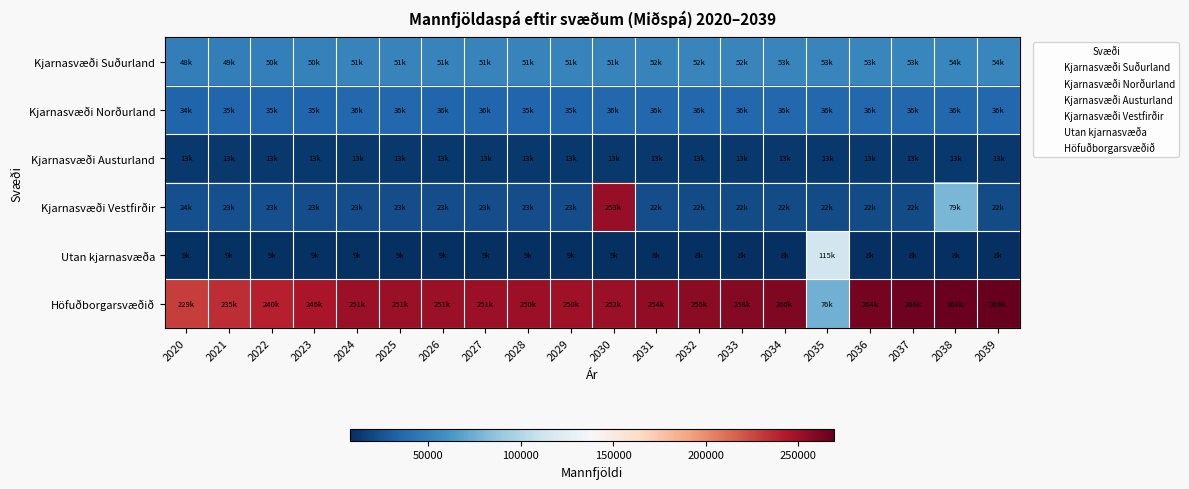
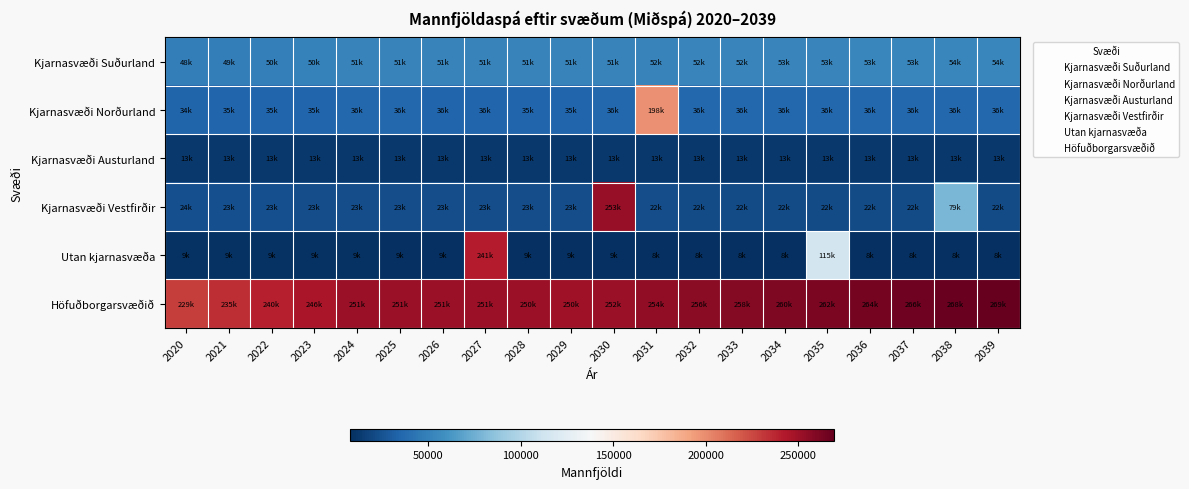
  {
    "Kjarnasvæði Suðurland": {
      "2020": "48k",
      "2021": "49k",
      "2022": "50k",
      "2023": "50k",
      "2024": "51k",
      "2025": "51k",
      "2026": "51k",
      "2027": "51k",
      "2028": "51k",
      "2029": "51k",
      "2030": "51k",
      "2031": "52k",
      "2032": "52k",
      "2033": "52k",
      "2034": "53k",
      "2035": "53k",
      "2036": "53k",
      "2037": "53k",
      "2038": "54k",
      "2039": "54k"
    },
    "Kjarnasvæði Norðurland": {
      "2020": "34k",
      "2021": "35k",
      "2022": "35k",
      "2023": "35k",
      "2024": "36k",
      "2025": "36k",
      "2026": "36k",
      "2027": "36k",
      "2028": "35k",
      "2029": "35k",
      "2030": "36k",
-     "2031": "36k",
+     "2031": "198k",
      "2032": "36k",
      "2033": "36k",
      "2034": "36k",
      "2035": "36k",
      "2036": "36k",
      "2037": "36k",
      "2038": "36k",
      "2039": "36k"
    },
    "Kjarnasvæði Austurland": {
      "2020": "13k",
      "2021": "13k",
      "2022": "13k",
      "2023": "13k",
      "2024": "13k",
      "2025": "13k",
      "2026": "13k",
      "2027": "13k",
      "2028": "13k",
      "2029": "13k",
      "2030": "13k",
      "2031": "13k",
      "2032": "13k",
      "2033": "13k",
      "2034": "13k",
      "2035": "13k",
      "2036": "13k",
      "2037": "13k",
      "2038": "13k",
      "2039": "13k"
    },
    "Kjarnasvæði Vestfirðir": {
      "2020": "24k",
      "2021": "23k",
      "2022": "23k",
      "2023": "23k",
      "2024": "23k",
      "2025": "23k",
      "2026": "23k",
      "2027": "23k",
      "2028": "23k",
      "2029": "23k",
      "2030": "253k",
      "2031": "22k",
      "2032": "22k",
      "2033": "22k",
      "2034": "22k",
      "2035": "22k",
      "2036": "22k",
      "2037": "22k",
      "2038": "79k",
      "2039": "22k"
    },
    "Utan kjarnasvæða": {
      "2020": "9k",
      "2021": "9k",
      "2022": "9k",
      "2023": "9k",
      "2024": "9k",
      "2025": "9k",
      "2026": "9k",
-     "2027": "9k",
+     "2027": "241k",
      "2028": "9k",
      "2029": "9k",
      "2030": "9k",
      "2031": "8k",
      "2032": "8k",
      "2033": "8k",
      "2034": "8k",
      "2035": "115k",
      "2036": "8k",
      "2037": "8k",
      "2038": "8k",
      "2039": "8k"
    },
    "Höfuðborgarsvæðið": {
      "2020": "229k",
      "2021": "235k",
      "2022": "240k",
      "2023": "246k",
      "2024": "251k",
      "2025": "251k",
      "2026": "251k",
      "2027": "251k",
      "2028": "250k",
      "2029": "250k",
      "2030": "252k",
      "2031": "254k",
      "2032": "256k",
      "2033": "258k",
      "2034": "260k",
-     "2035": "76k",
+     "2035": "262k",
      "2036": "264k",
      "2037": "266k",
      "2038": "268k",
      "2039": "269k"
    }
  }
